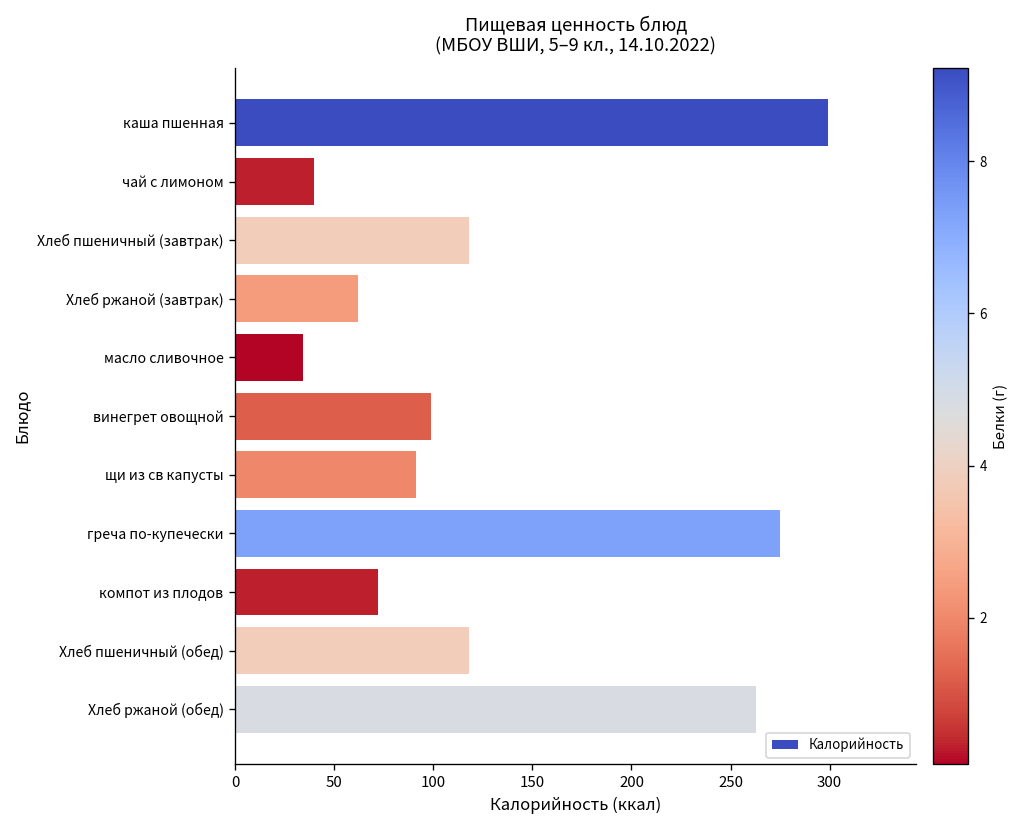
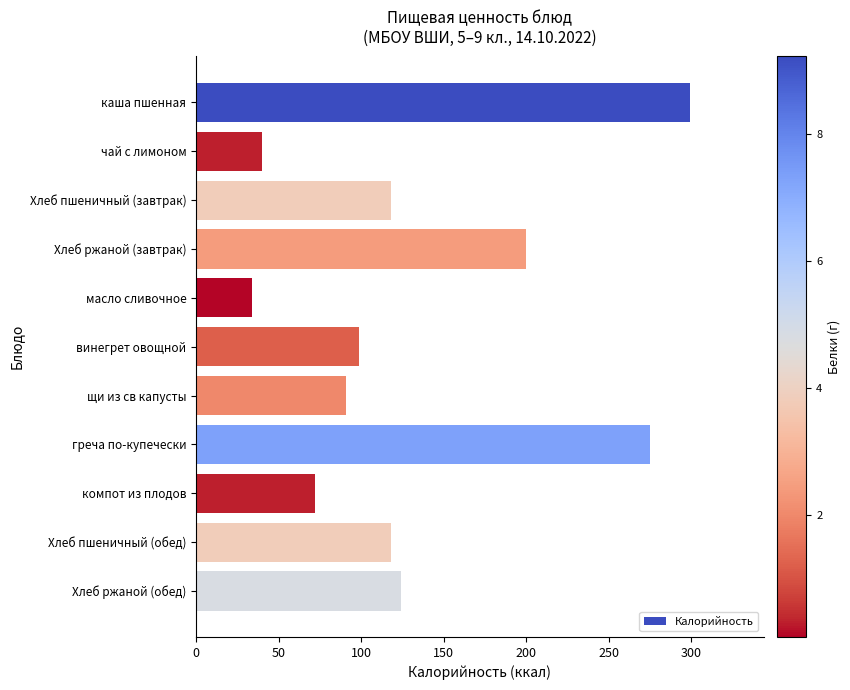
  {
    "каша пшенная": 299,
    "чай с лимоном": 40,
    "Хлеб пшеничный (завтрак)": 118,
-   "Хлеб ржаной (завтрак)": 62,
+   "Хлеб ржаной (завтрак)": 200,
    "масло сливочное": 34,
    "винегрет овощной": 99,
    "щи из св капусты": 91,
    "греча по-купечески": 275,
    "компот из плодов": 72,
    "Хлеб пшеничный (обед)": 118,
-   "Хлеб ржаной (обед)": 263
+   "Хлеб ржаной (обед)": 124
  }
